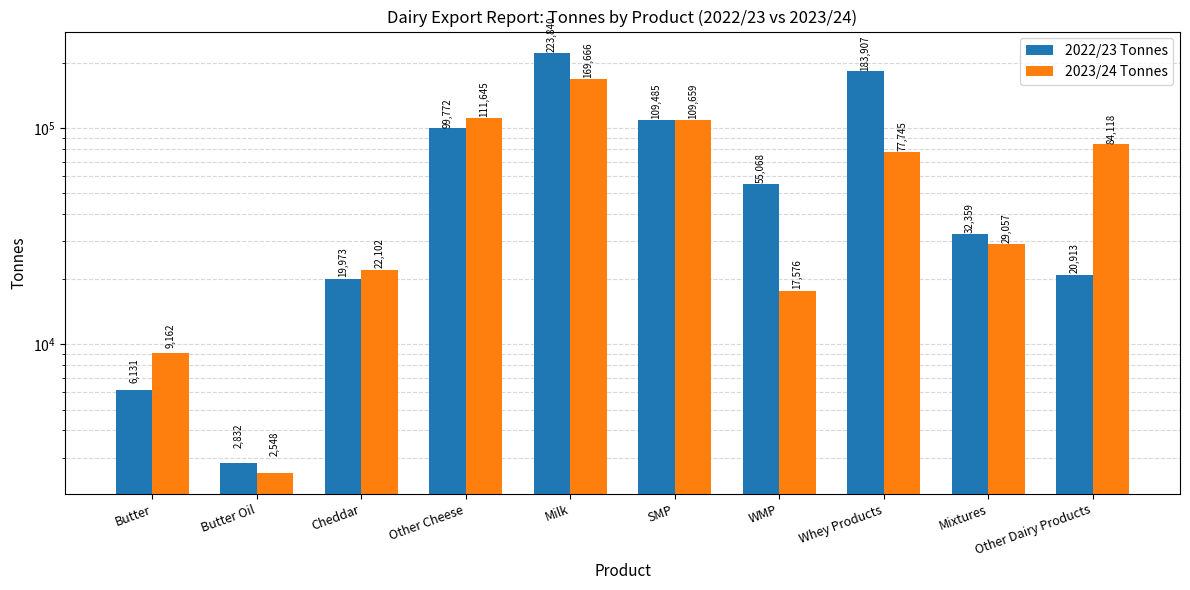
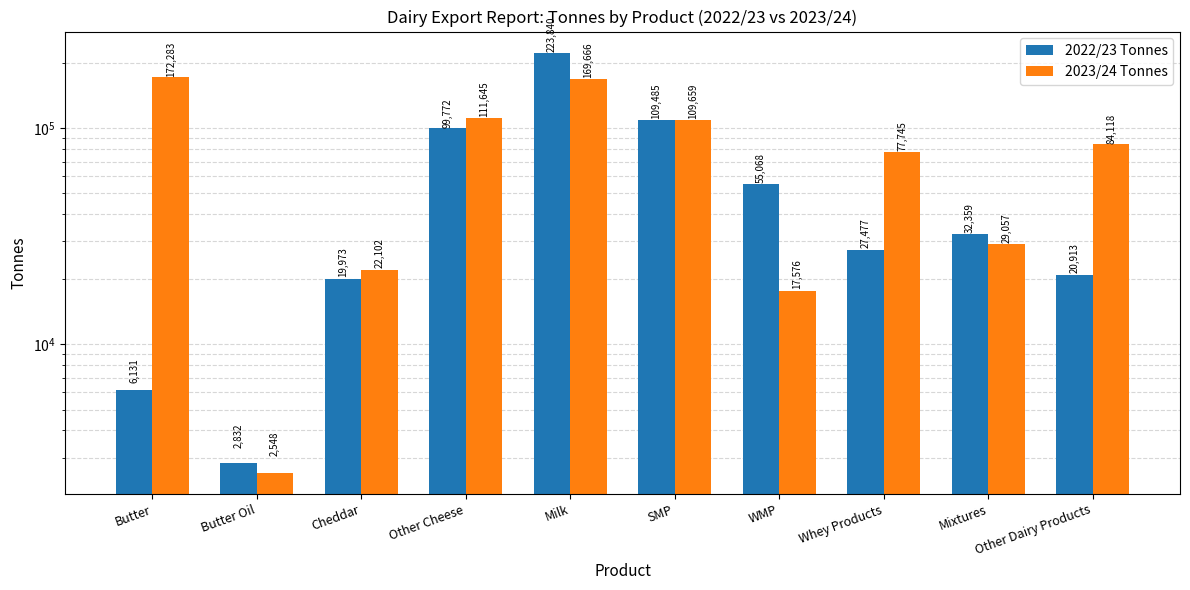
  {
    "2022/23 Tonnes": {
      "Butter": "6,131",
      "Butter Oil": "2,832",
      "Cheddar": "19,973",
      "Other Cheese": "99,772",
      "Milk": "223,840",
      "SMP": "109,485",
      "WMP": "55,068",
-     "Whey Products": "183,907",
+     "Whey Products": "27,477",
      "Mixtures": "32,359",
      "Other Dairy Products": "20,913"
    },
    "2023/24 Tonnes": {
-     "Butter": "9,162",
+     "Butter": "172,283",
      "Butter Oil": "2,548",
      "Cheddar": "22,102",
      "Other Cheese": "111,645",
      "Milk": "169,666",
      "SMP": "109,659",
      "WMP": "17,576",
      "Whey Products": "77,745",
      "Mixtures": "29,057",
      "Other Dairy Products": "84,118"
    }
  }
